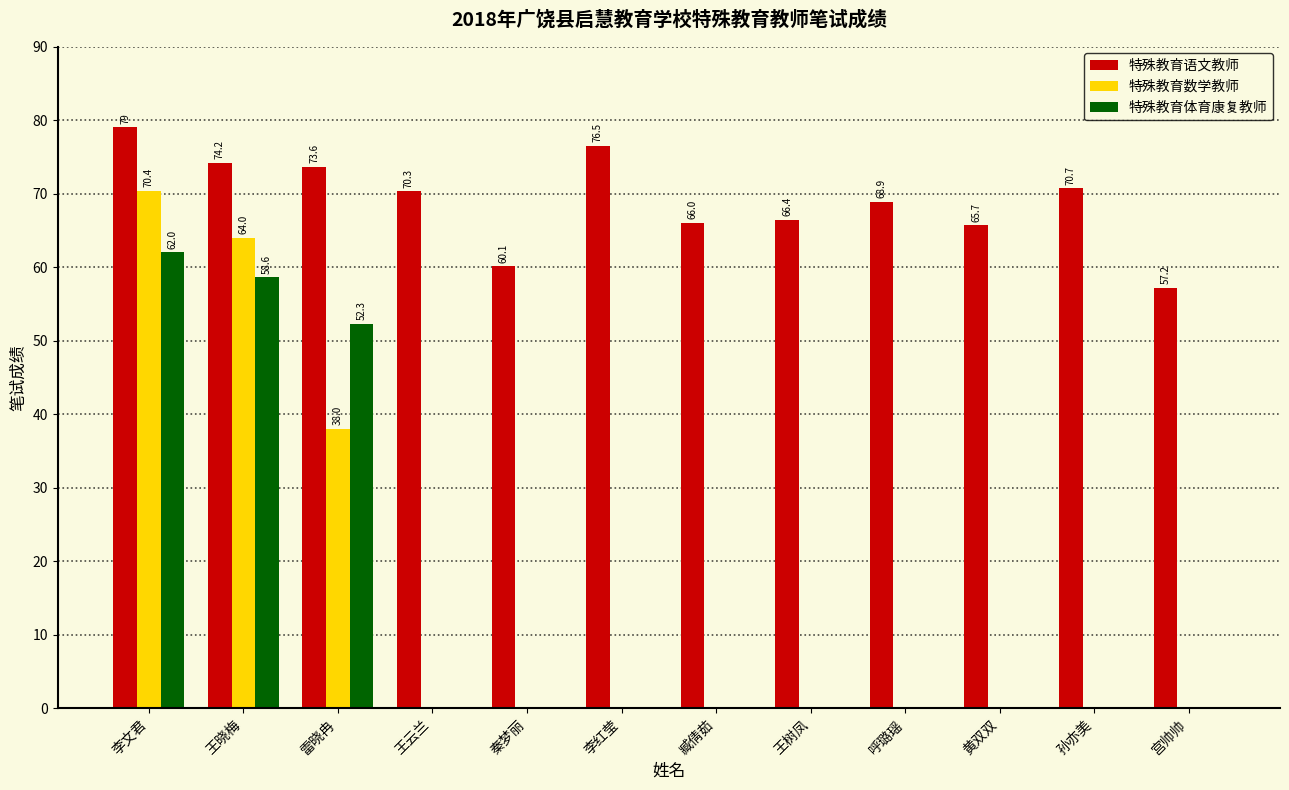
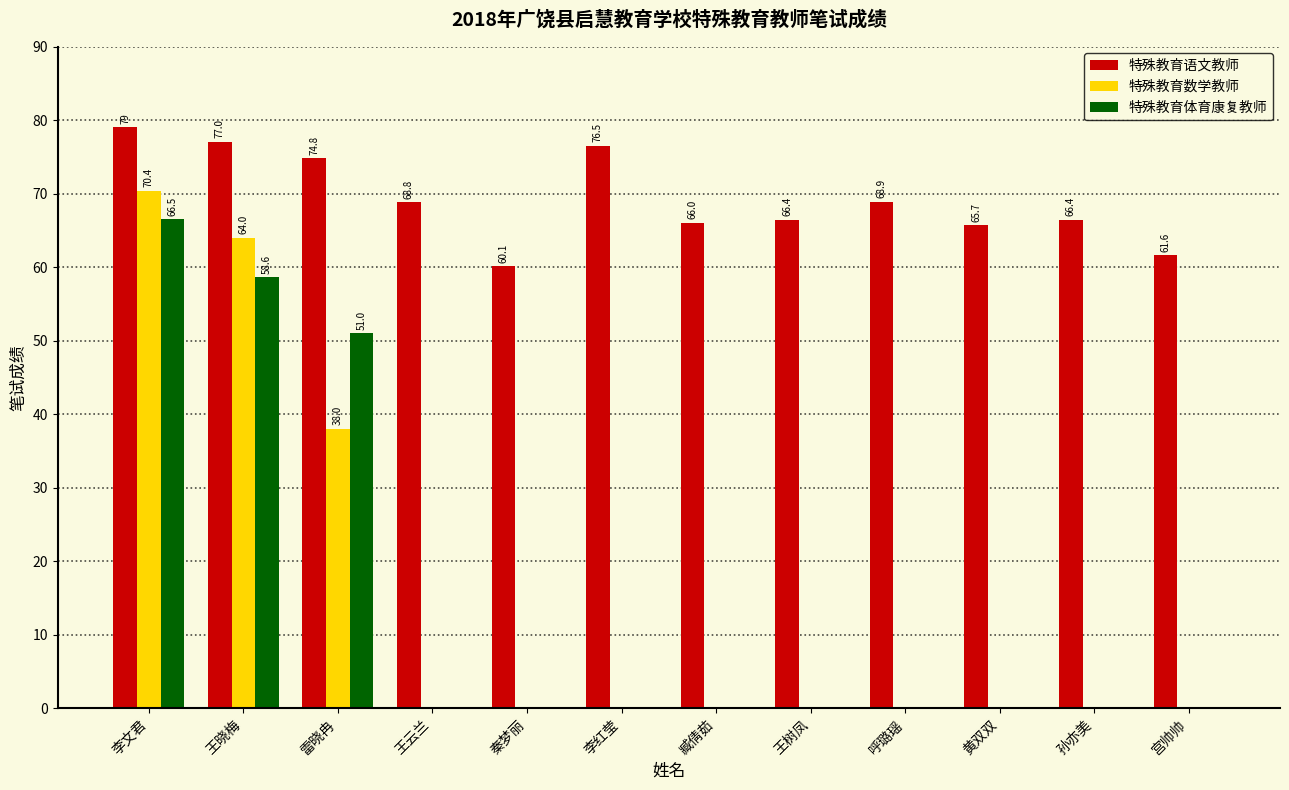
  {
    "特殊教育语文教师": {
      "李文君": 79,
-     "王晓梅": 74.2,
-     "雷晓冉": 73.6,
-     "王云兰": 70.3,
+     "王晓梅": 77.0,
+     "雷晓冉": 74.8,
+     "王云兰": 68.8,
      "秦梦丽": 60.1,
      "李红莹": 76.5,
      "臧倩茹": 66.0,
      "王树凤": 66.4,
      "呼璐瑶": 68.9,
      "黄双双": 65.7,
-     "孙亦美": 70.7,
-     "宫帅帅": 57.2
+     "孙亦美": 66.4,
+     "宫帅帅": 61.6
    },
    "特殊教育数学教师": {
      "李文君": 70.4,
      "王晓梅": 64.0,
      "雷晓冉": 38.0
    },
    "特殊教育体育康复教师": {
-     "李文君": 62.0,
+     "李文君": 66.5,
      "王晓梅": 58.6,
-     "雷晓冉": 52.3
+     "雷晓冉": 51.0
    }
  }
